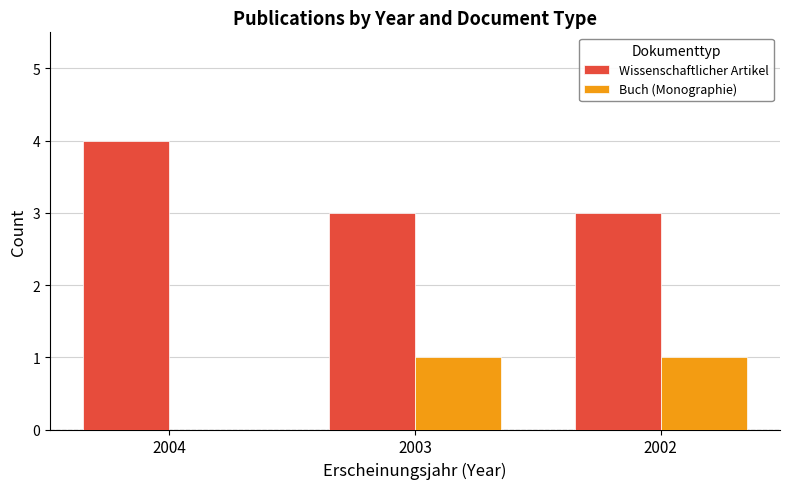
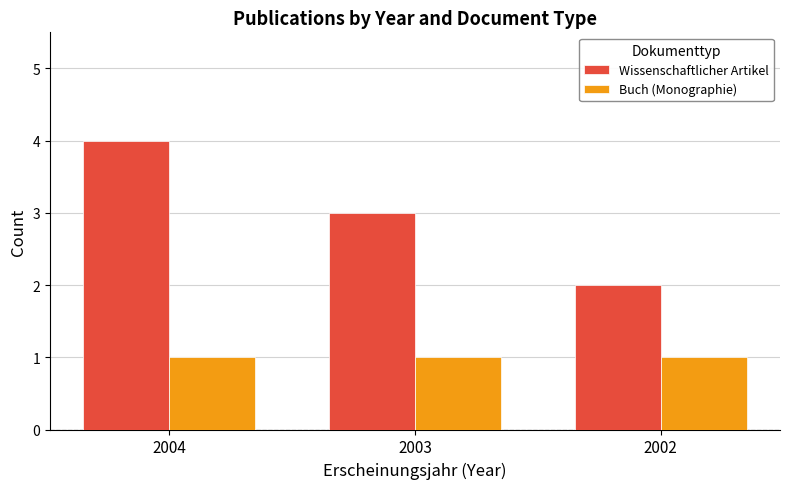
  {
    "Wissenschaftlicher Artikel": {
      "2004": 4,
      "2003": 3,
-     "2002": 3
+     "2002": 2
    },
    "Buch (Monographie)": {
-     "2004": 0,
+     "2004": 1,
      "2003": 1,
      "2002": 1
    }
  }
